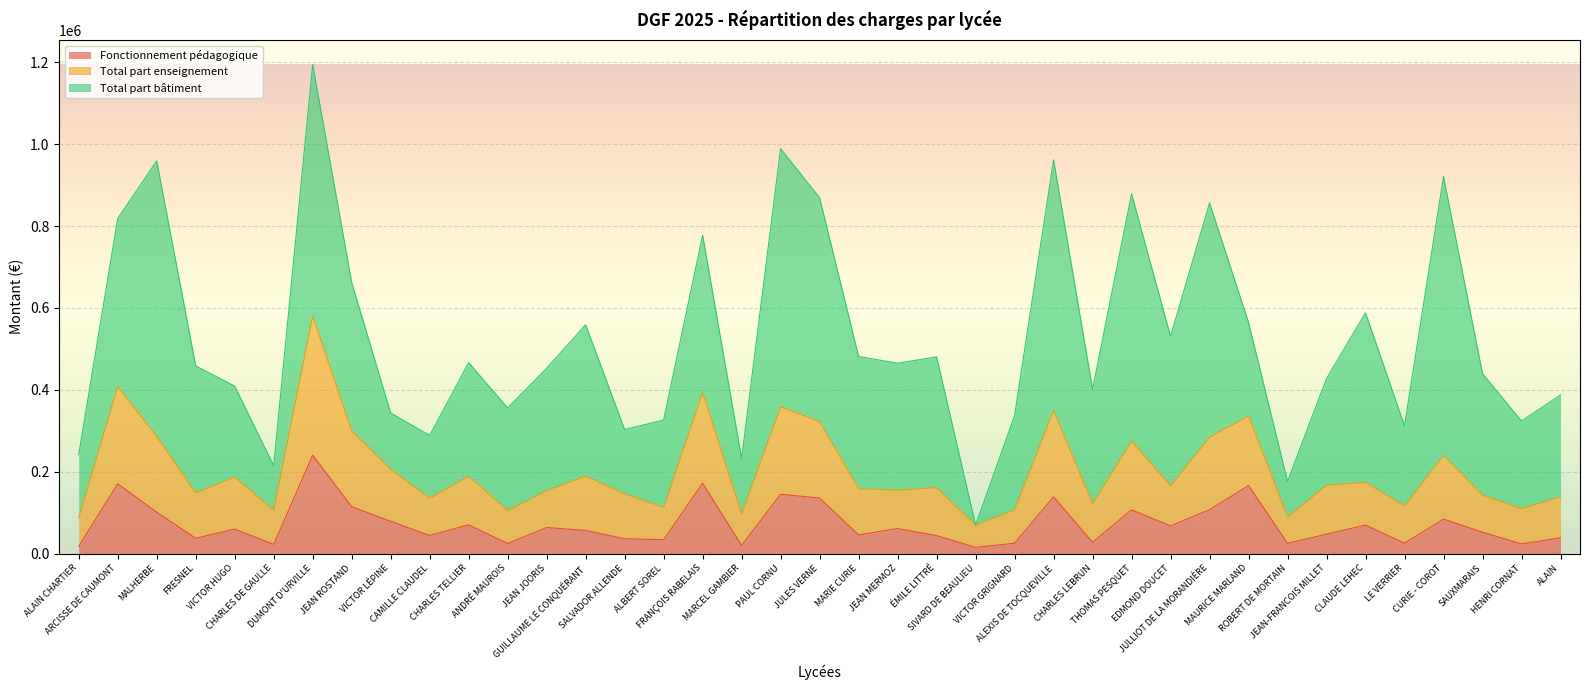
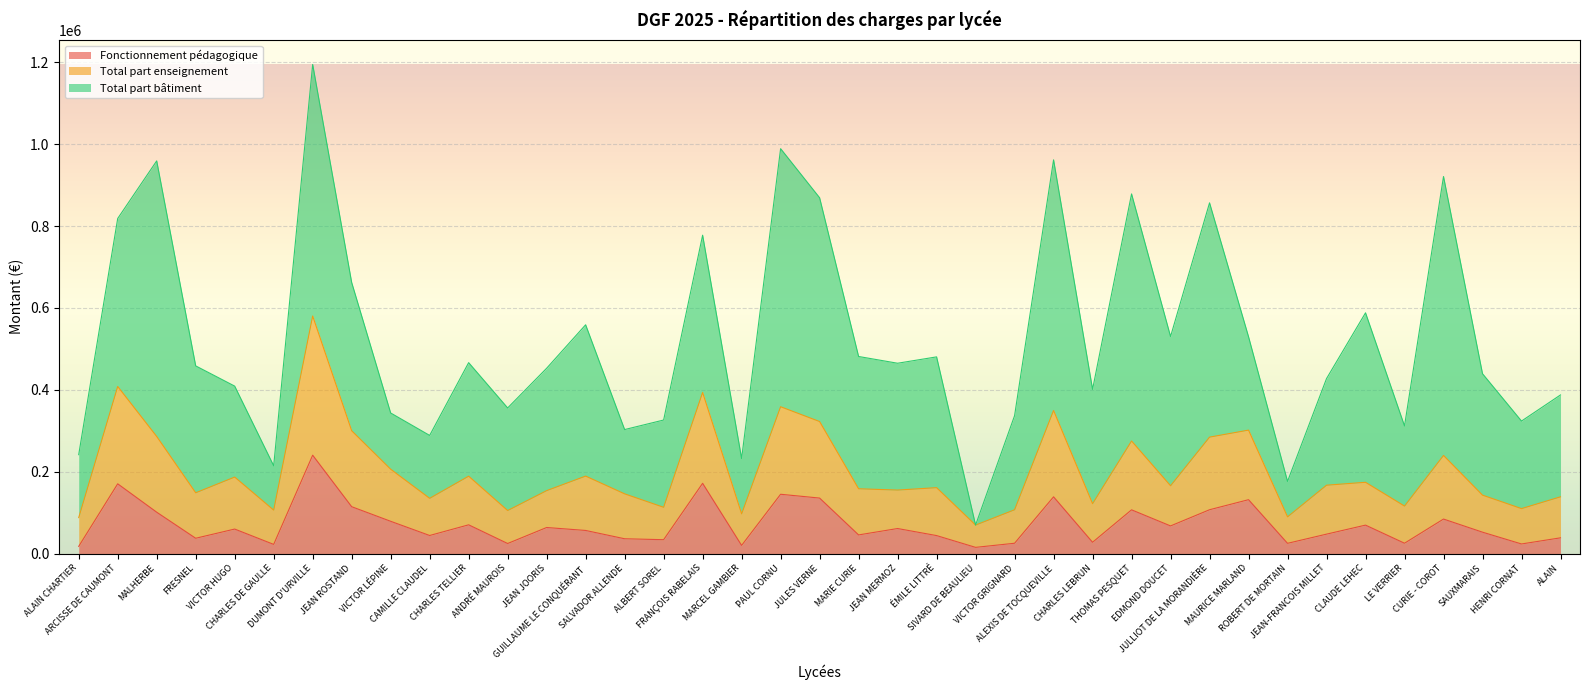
  {
    "Fonctionnement pédagogique": {
      "ALAIN CHARTIER": 20000,
      "ARCISSE DE CAUMONT": 170000,
      "MALHERBE": 100000,
      "FRESNEL": 40000,
      "VICTOR HUGO": 60000,
      "CHARLES DE GAULLE": 20000,
      "DUMONT D'URVILLE": 240000,
      "JEAN ROSTAND": 110000,
      "VICTOR LÉPINE": 80000,
      "CAMILLE CLAUDEL": 40000,
      "CHARLES TELLIER": 70000,
      "ANDRÉ MAUROIS": 20000,
      "JEAN JOORIS": 60000,
      "GUILLAUME LE CONQUÉRANT": 60000,
      "SALVADOR ALLENDE": 40000,
      "ALBERT SOREL": 30000,
      "FRANÇOIS RABELAIS": 170000,
      "MARCEL GAMBIER": 20000,
      "PAUL CORNU": 150000,
      "JULES VERNE": 140000,
      "MARIE CURIE": 50000,
      "JEAN MERMOZ": 60000,
      "ÉMILE LITTRÉ": 40000,
      "SIVARD DE BEAULIEU": 20000,
      "VICTOR GRIGNARD": 30000,
      "ALEXIS DE TOCQUEVILLE": 140000,
      "CHARLES LEBRUN": 30000,
      "THOMAS PESQUET": 110000,
      "EDMOND DOUCET": 70000,
      "JULLIOT DE LA MORANDIÈRE": 110000,
-     "MAURICE MARLAND": 170000,
+     "MAURICE MARLAND": 130000,
      "ROBERT DE MORTAIN": 30000,
      "JEAN-FRANCOIS MILLET": 50000,
      "CLAUDE LEHEC": 70000,
      "LE VERRIER": 30000,
      "CURIE - COROT": 80000,
      "SAUXMARAIS": 50000,
      "HENRI CORNAT": 20000,
      "ALAIN": 40000
    },
    "Total part enseignement": {
      "ALAIN CHARTIER": 70000,
      "ARCISSE DE CAUMONT": 240000,
      "MALHERBE": 180000,
      "FRESNEL": 110000,
      "VICTOR HUGO": 130000,
      "CHARLES DE GAULLE": 80000,
      "DUMONT D'URVILLE": 340000,
      "JEAN ROSTAND": 190000,
      "VICTOR LÉPINE": 130000,
      "CAMILLE CLAUDEL": 90000,
      "CHARLES TELLIER": 120000,
      "ANDRÉ MAUROIS": 80000,
      "JEAN JOORIS": 90000,
      "GUILLAUME LE CONQUÉRANT": 130000,
      "SALVADOR ALLENDE": 110000,
      "ALBERT SOREL": 80000,
      "FRANÇOIS RABELAIS": 220000,
      "MARCEL GAMBIER": 80000,
      "PAUL CORNU": 210000,
      "JULES VERNE": 190000,
      "MARIE CURIE": 110000,
      "JEAN MERMOZ": 90000,
      "ÉMILE LITTRÉ": 120000,
      "VICTOR GRIGNARD": 80000,
      "ALEXIS DE TOCQUEVILLE": 210000,
      "CHARLES LEBRUN": 90000,
      "THOMAS PESQUET": 170000,
      "EDMOND DOUCET": 100000,
      "JULLIOT DE LA MORANDIÈRE": 180000,
      "MAURICE MARLAND": 170000,
      "ROBERT DE MORTAIN": 60000,
      "JEAN-FRANCOIS MILLET": 120000,
      "CLAUDE LEHEC": 100000,
      "LE VERRIER": 90000,
      "CURIE - COROT": 160000,
      "SAUXMARAIS": 90000,
      "HENRI CORNAT": 90000,
      "ALAIN": 100000
    },
    "Total part bâtiment": {
      "ALAIN CHARTIER": 150000,
      "ARCISSE DE CAUMONT": 410000,
      "MALHERBE": 670000,
      "FRESNEL": 310000,
      "VICTOR HUGO": 220000,
      "CHARLES DE GAULLE": 110000,
      "DUMONT D'URVILLE": 610000,
      "JEAN ROSTAND": 360000,
      "VICTOR LÉPINE": 140000,
      "CAMILLE CLAUDEL": 150000,
      "CHARLES TELLIER": 280000,
      "ANDRÉ MAUROIS": 250000,
      "JEAN JOORIS": 300000,
      "GUILLAUME LE CONQUÉRANT": 370000,
      "SALVADOR ALLENDE": 160000,
      "ALBERT SOREL": 210000,
      "FRANÇOIS RABELAIS": 380000,
      "MARCEL GAMBIER": 140000,
      "PAUL CORNU": 630000,
      "JULES VERNE": 550000,
      "MARIE CURIE": 320000,
      "JEAN MERMOZ": 310000,
      "ÉMILE LITTRÉ": 320000,
      "VICTOR GRIGNARD": 230000,
      "ALEXIS DE TOCQUEVILLE": 610000,
      "CHARLES LEBRUN": 280000,
      "THOMAS PESQUET": 600000,
      "EDMOND DOUCET": 360000,
      "JULLIOT DE LA MORANDIÈRE": 570000,
      "MAURICE MARLAND": 230000,
      "ROBERT DE MORTAIN": 90000,
      "JEAN-FRANCOIS MILLET": 260000,
      "CLAUDE LEHEC": 410000,
      "LE VERRIER": 200000,
      "CURIE - COROT": 680000,
      "SAUXMARAIS": 300000,
      "HENRI CORNAT": 210000,
      "ALAIN": 250000
    }
  }
